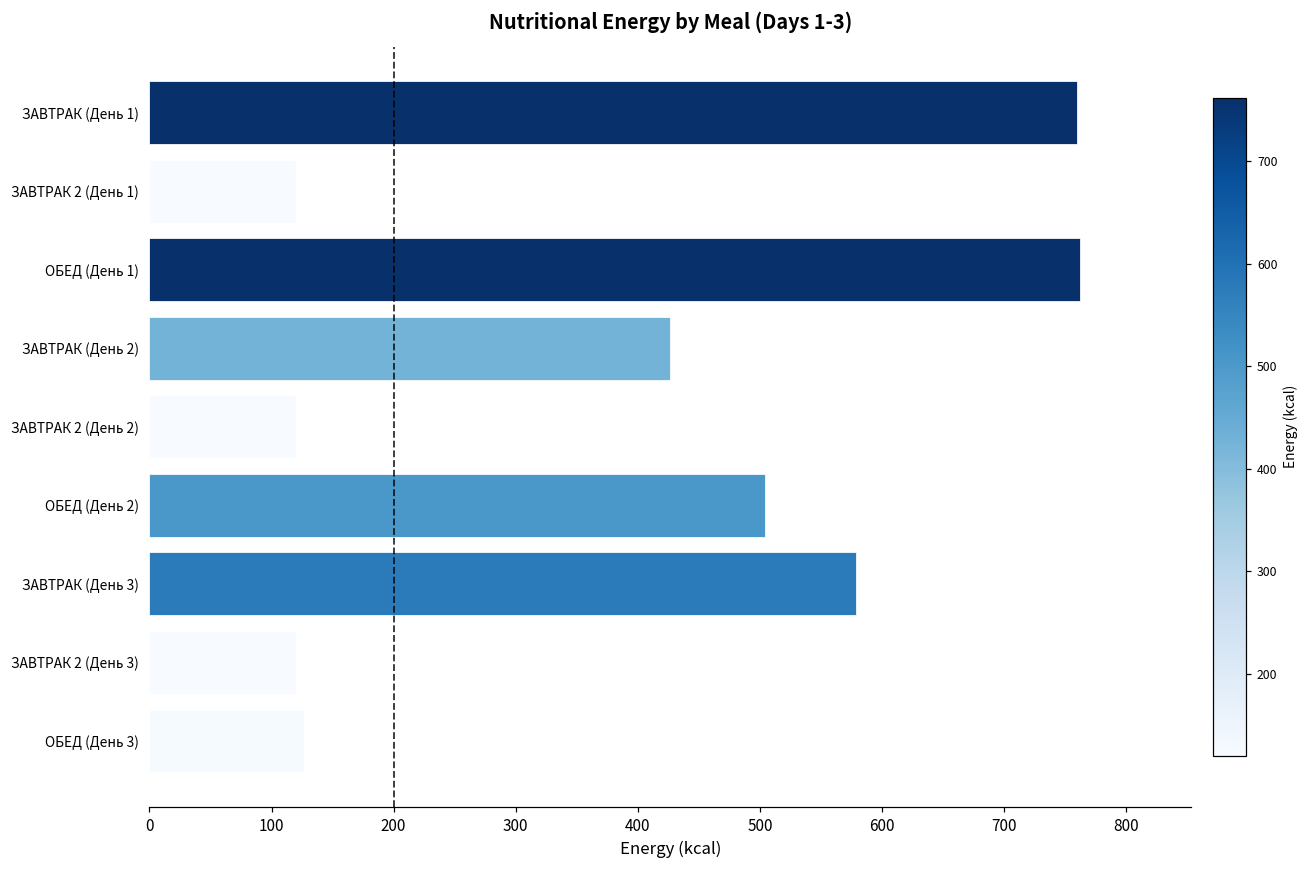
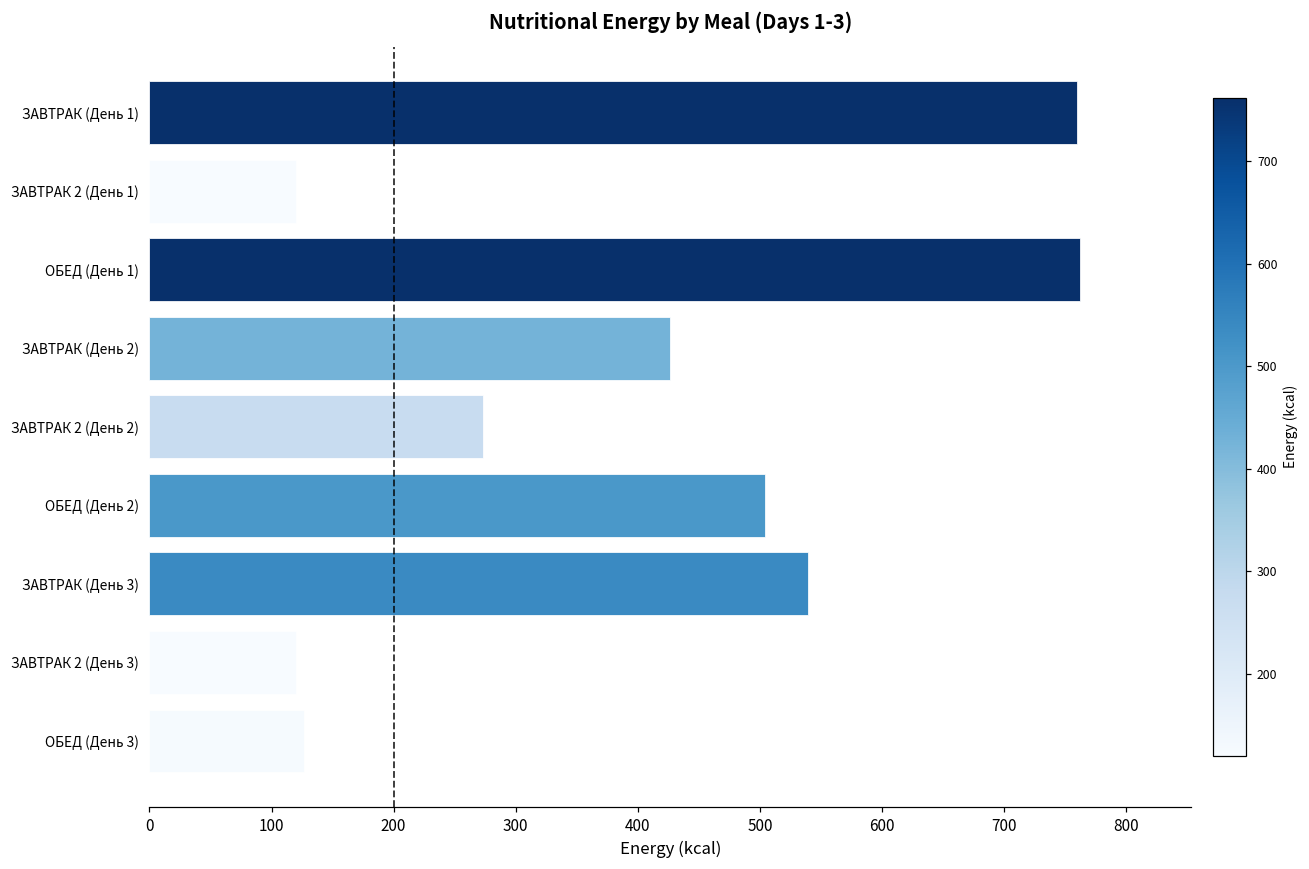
  {
    "ЗАВТРАК (День 1)": 760,
    "ЗАВТРАК 2 (День 1)": 120,
    "ОБЕД (День 1)": 762,
    "ЗАВТРАК (День 2)": 427,
-   "ЗАВТРАК 2 (День 2)": 120,
+   "ЗАВТРАК 2 (День 2)": 273,
    "ОБЕД (День 2)": 504,
-   "ЗАВТРАК (День 3)": 578,
+   "ЗАВТРАК (День 3)": 539,
    "ЗАВТРАК 2 (День 3)": 120,
    "ОБЕД (День 3)": 126
  }
